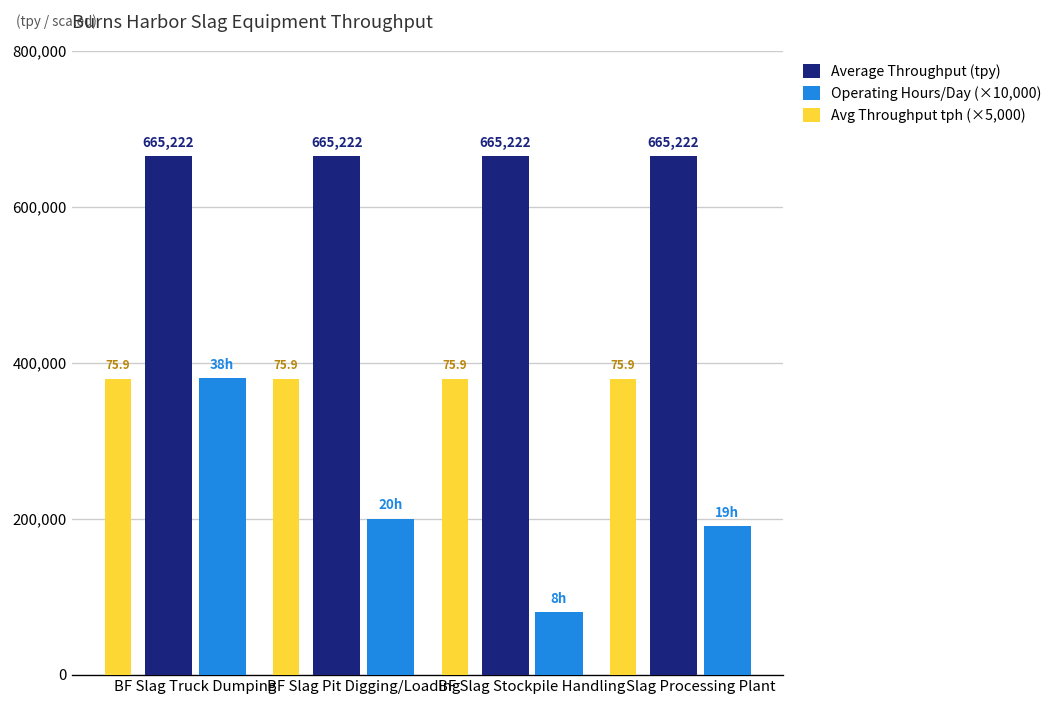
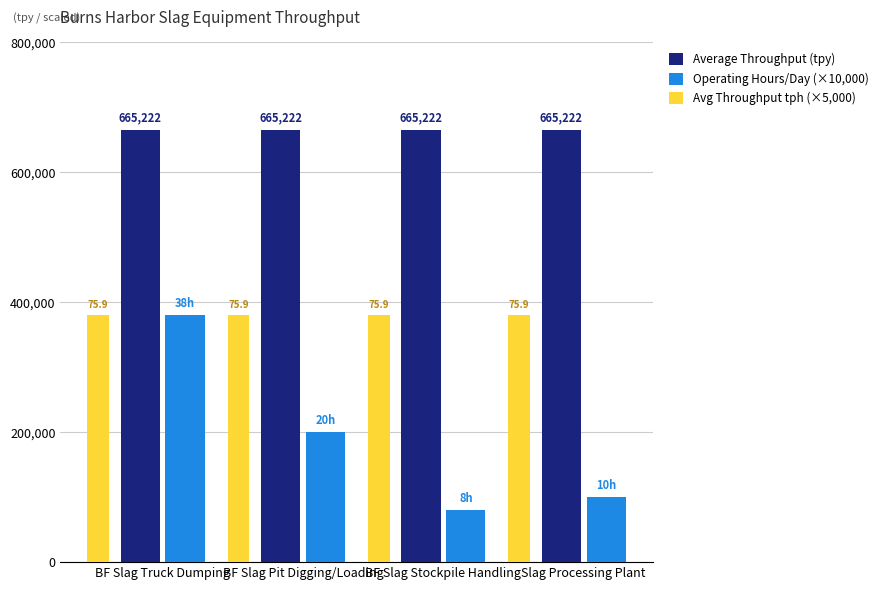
  {
    "Average Throughput (tpy)": {
      "BF Slag Truck Dumping": "665,222",
      "BF Slag Pit Digging/Loading": "665,222",
      "BF Slag Stockpile Handling": "665,222",
      "Slag Processing Plant": "665,222"
    },
    "Operating Hours/Day (×10,000)": {
-     "Slag Processing Plant": "19h"
+     "Slag Processing Plant": "10h"
    }
  }
